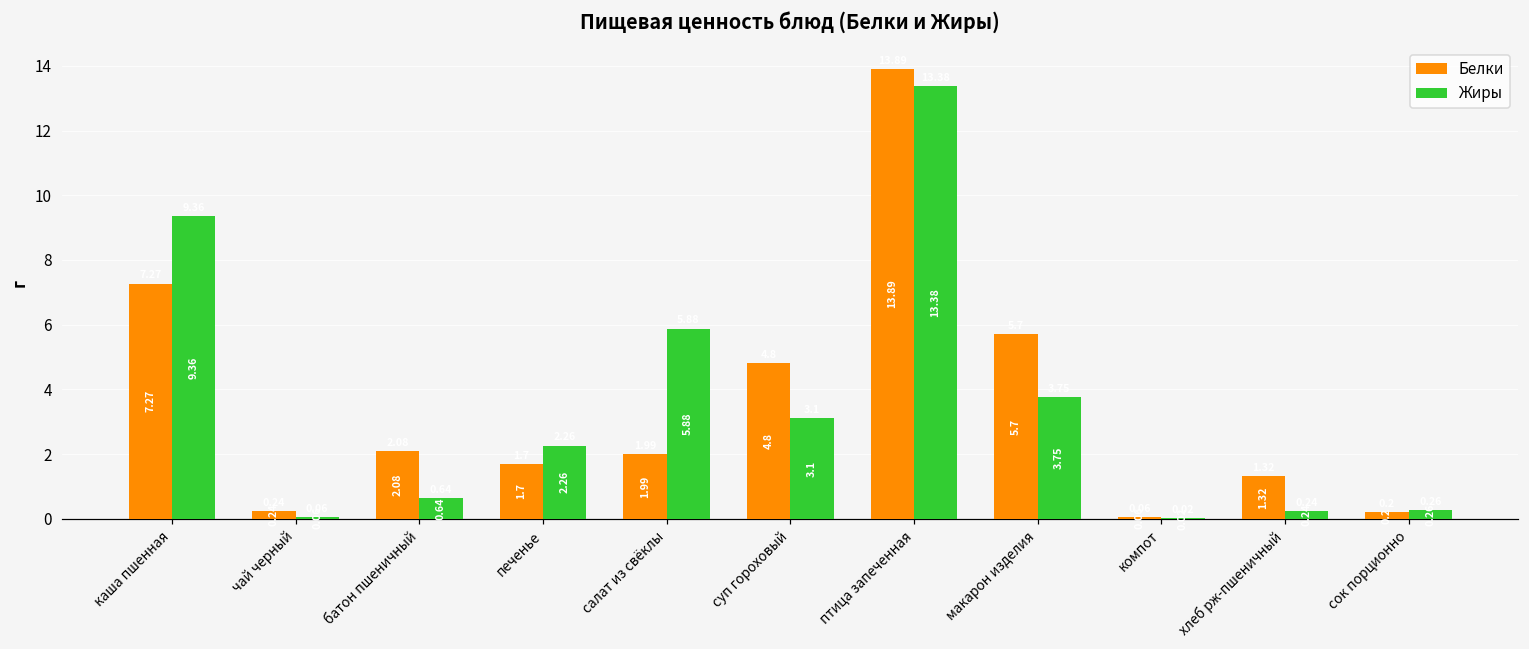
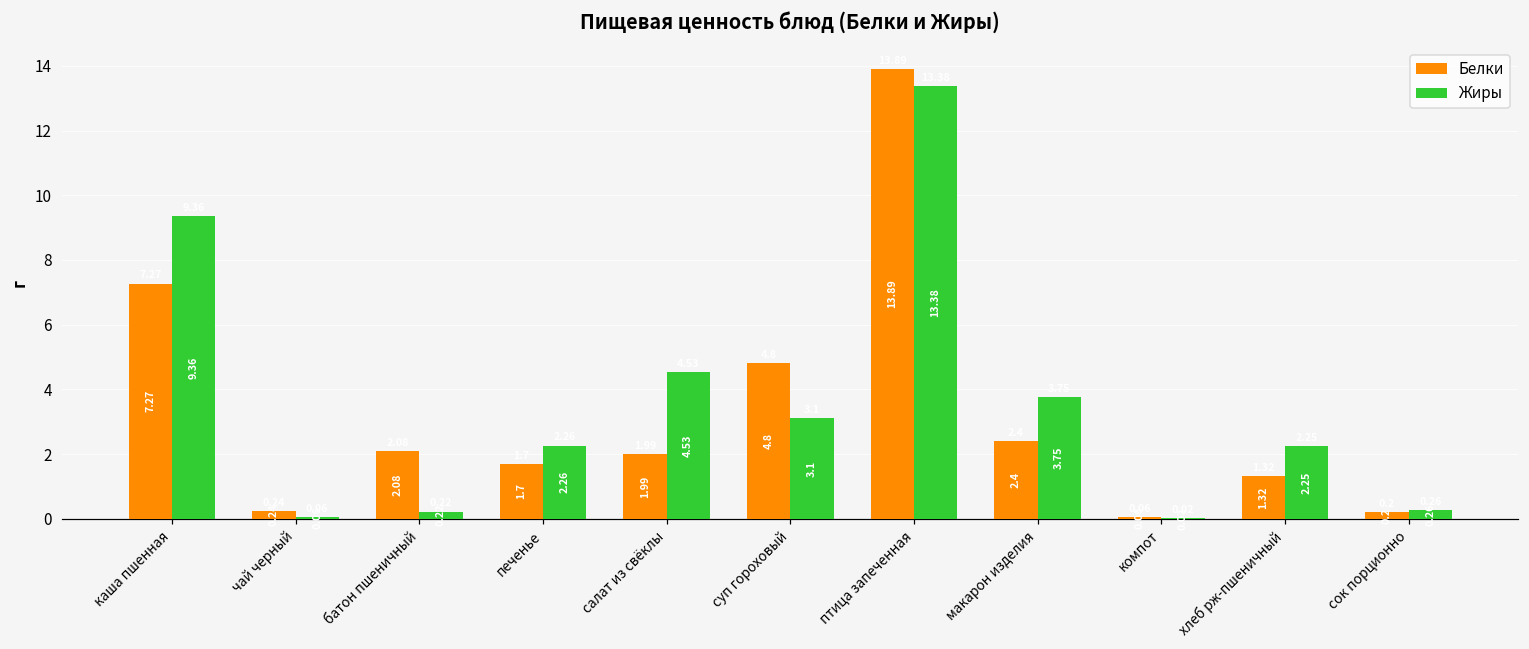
  {
    "Белки": {
      "каша пшенная": 7.27,
      "батон пшеничный": 2.08,
      "печенье": 1.7,
      "салат из свёклы": 1.99,
      "суп гороховый": 4.8,
      "птица запеченная": 13.89,
-     "макарон изделия": 5.7,
+     "макарон изделия": 2.4,
      "хлеб рж-пшеничный": 1.32
    },
    "Жиры": {
      "каша пшенная": 9.36,
-     "батон пшеничный": 0.6,
+     "батон пшеничный": 0.2,
      "печенье": 2.26,
-     "салат из свёклы": 5.88,
+     "салат из свёклы": 4.53,
      "суп гороховый": 3.1,
      "птица запеченная": 13.38,
      "макарон изделия": 3.75,
-     "хлеб рж-пшеничный": 0.2
+     "хлеб рж-пшеничный": 2.3
    }
  }
